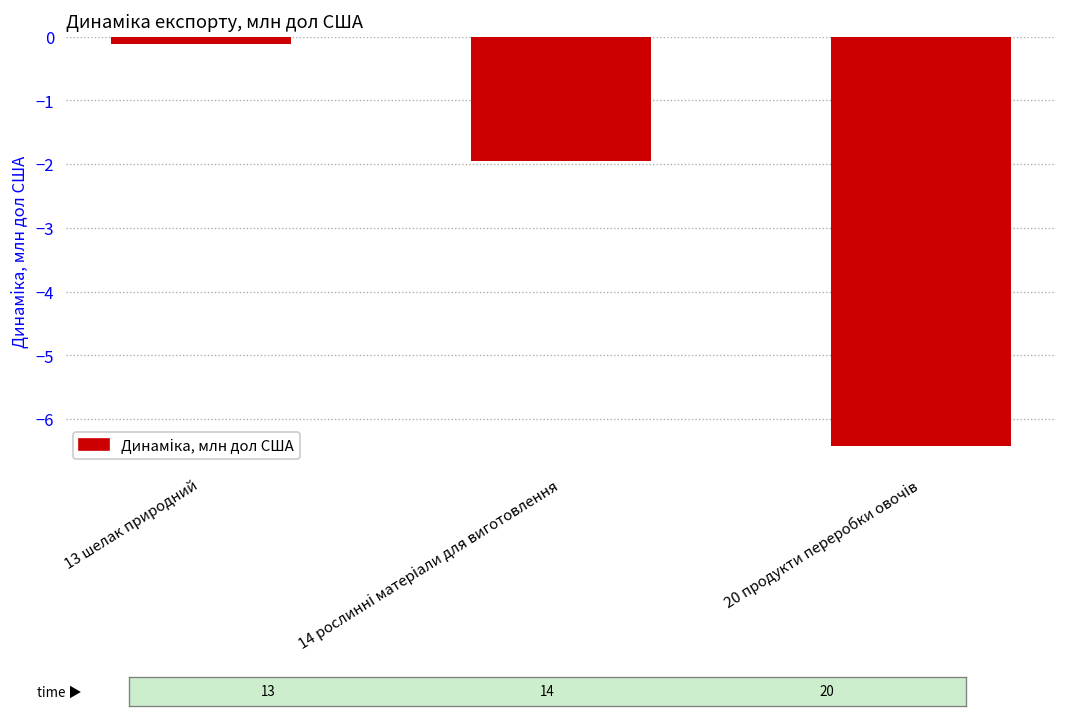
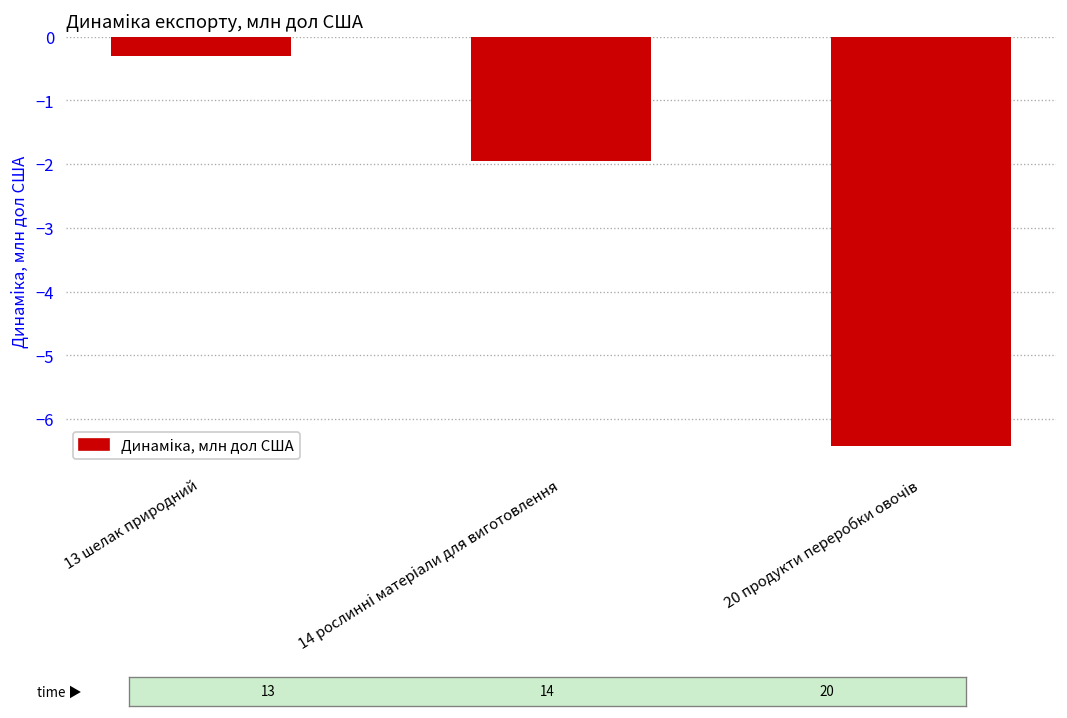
  {
-   "13 шелак природний": -0.1,
+   "13 шелак природний": -0.3,
    "14 рослинні матеріали для виготовлення": -1.9,
    "20 продукти переробки овочів": -6.4
  }
